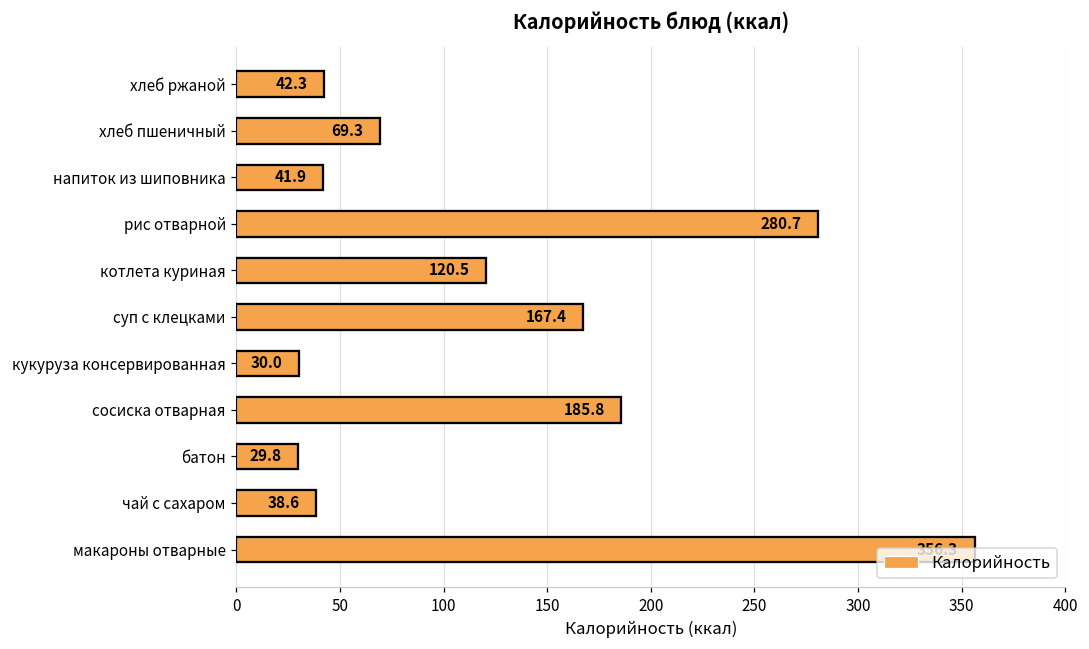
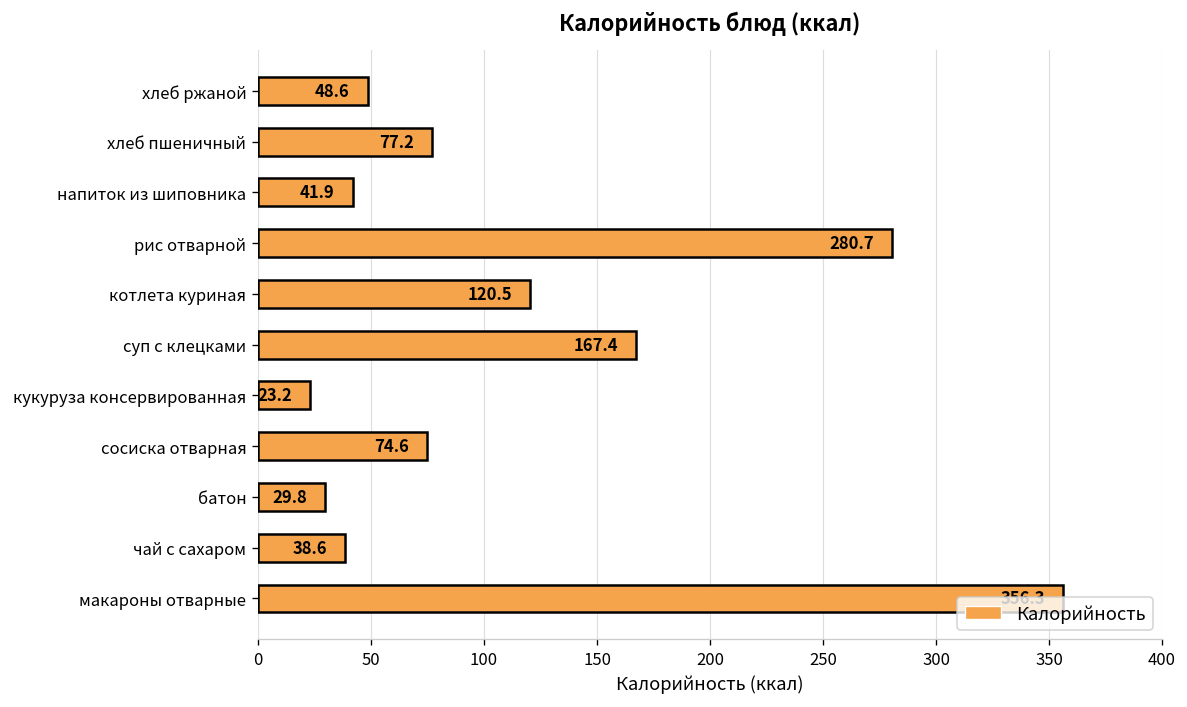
  {
-   "хлеб ржаной": 42.3,
-   "хлеб пшеничный": 69.3,
+   "хлеб ржаной": 48.6,
+   "хлеб пшеничный": 77.2,
    "напиток из шиповника": 41.9,
    "рис отварной": 280.7,
    "котлета куриная": 120.5,
    "суп с клецками": 167.4,
-   "кукуруза консервированная": 30.0,
-   "сосиска отварная": 185.8,
+   "кукуруза консервированная": 23.2,
+   "сосиска отварная": 74.6,
    "батон": 29.8,
    "чай с сахаром": 38.6
  }
